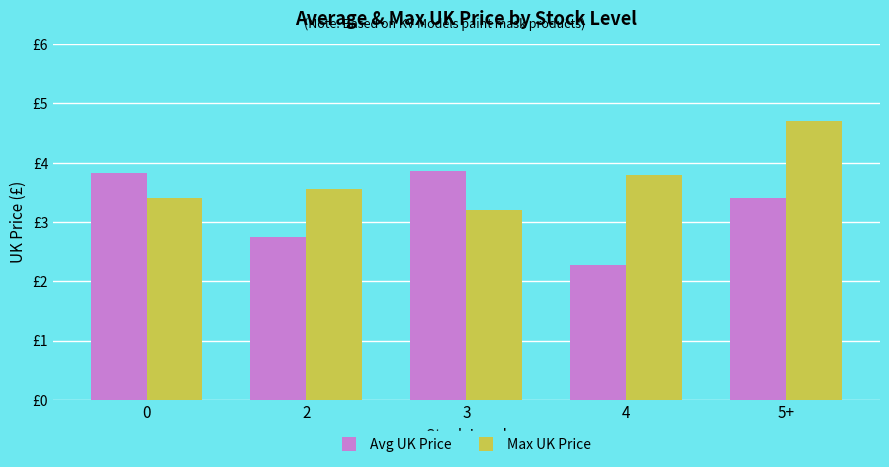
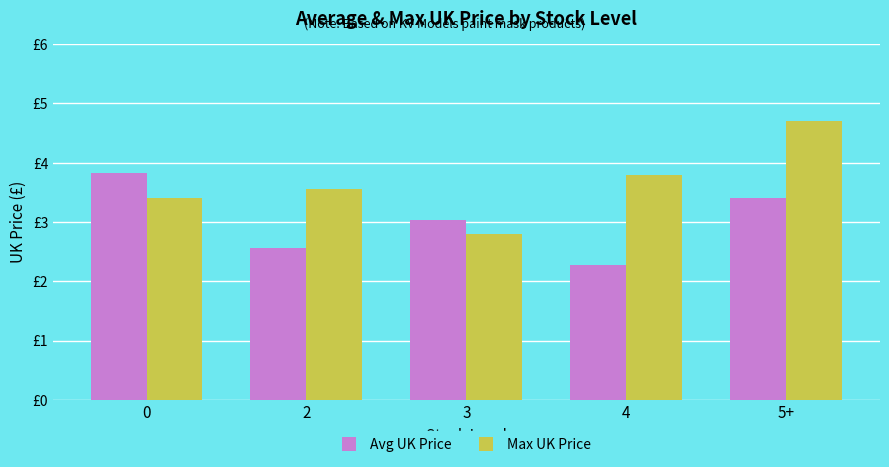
  {
    "Avg UK Price": {
      "0": "£3.8",
-     "2": "£2.8",
-     "3": "£3.9",
+     "2": "£2.6",
+     "3": "£3.0",
      "4": "£2.3",
      "5+": "£3.4"
    },
    "Max UK Price": {
      "0": "£3.4",
      "2": "£3.6",
-     "3": "£3.2",
+     "3": "£2.8",
      "4": "£3.8",
      "5+": "£4.7"
    }
  }
